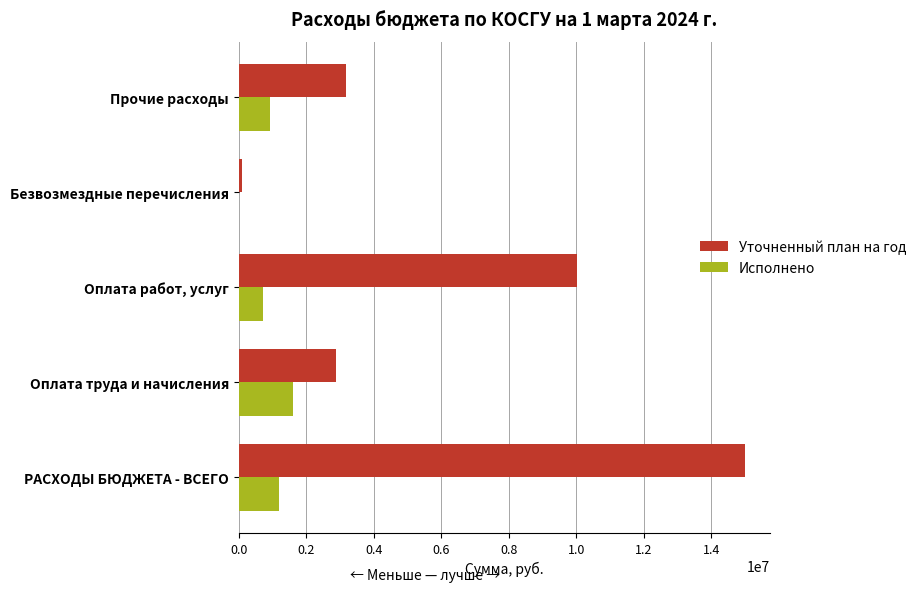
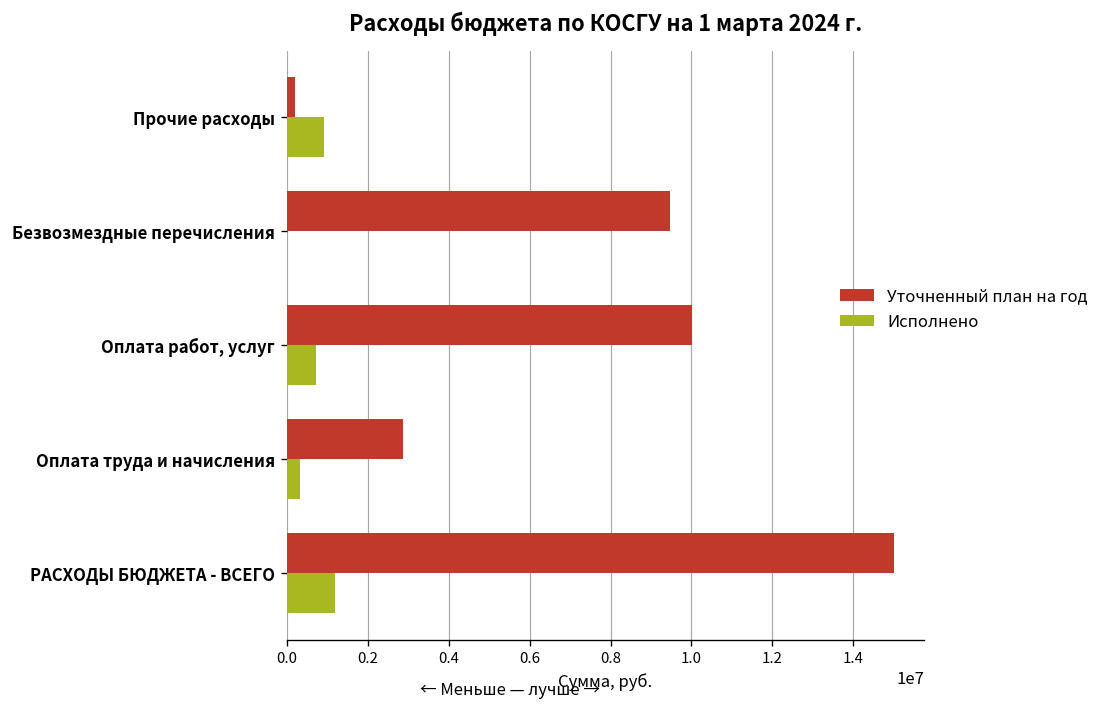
  {
    "Уточненный план на год": {
-     "Прочие расходы": 3200000,
-     "Безвозмездные перечисления": 100000,
+     "Прочие расходы": 200000,
+     "Безвозмездные перечисления": 9500000,
      "Оплата работ, услуг": 10000000,
      "Оплата труда и начисления": 2900000,
      "РАСХОДЫ БЮДЖЕТА - ВСЕГО": 15000000
    },
    "Исполнено": {
      "Прочие расходы": 900000,
      "Безвозмездные перечисления": 0,
      "Оплата работ, услуг": 700000,
-     "Оплата труда и начисления": 1600000,
+     "Оплата труда и начисления": 300000,
      "РАСХОДЫ БЮДЖЕТА - ВСЕГО": 1200000
    }
  }
